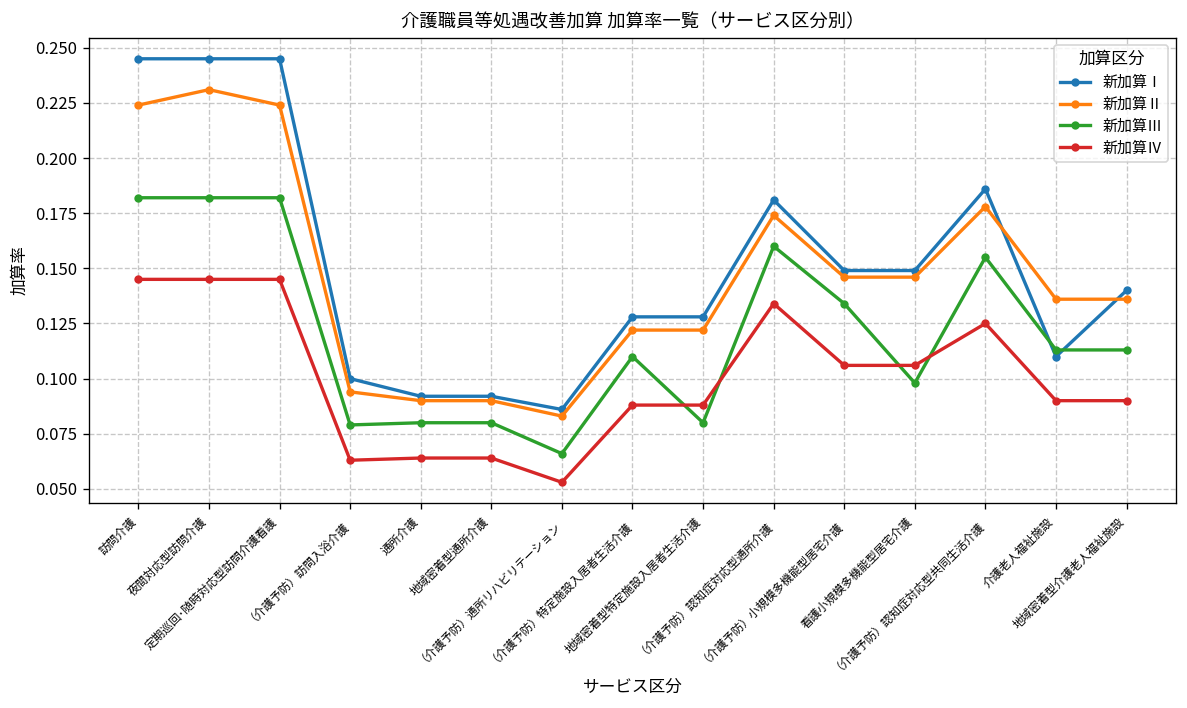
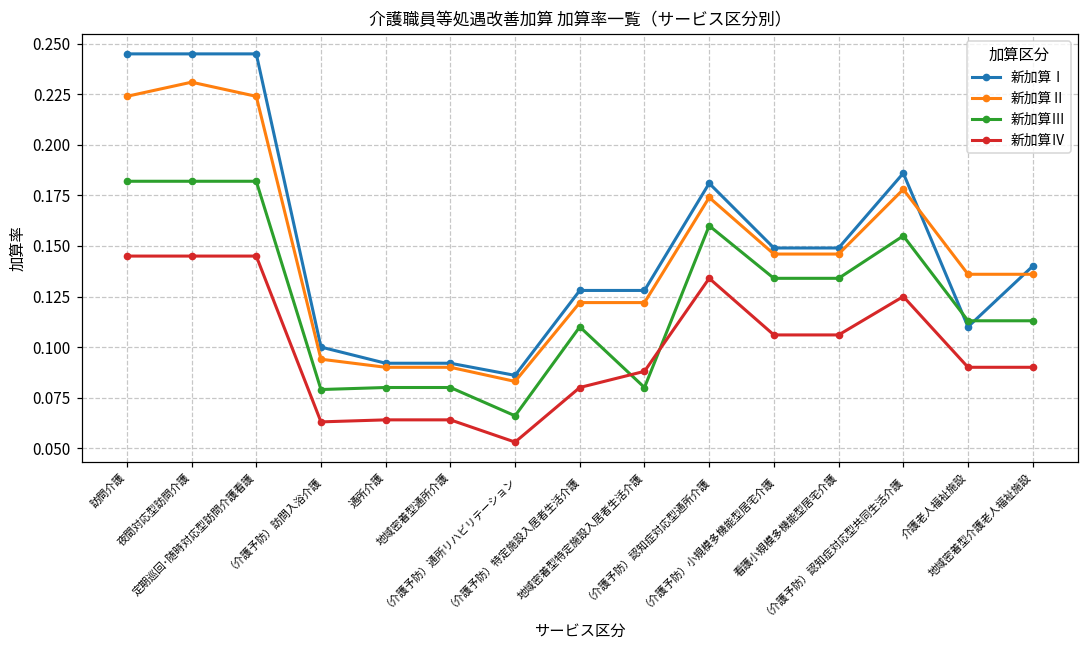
  {
    "新加算Ⅰ": {
      "訪問介護": 0.245,
      "夜間対応型訪問介護": 0.245,
      "定期巡回･随時対応型訪問介護看護": 0.245,
      "（介護予防）訪問入浴介護": 0.100,
      "通所介護": 0.092,
      "地域密着型通所介護": 0.092,
      "（介護予防）通所リハビリテーション": 0.086,
      "（介護予防）特定施設入居者生活介護": 0.128,
      "地域密着型特定施設入居者生活介護": 0.128,
      "（介護予防）認知症対応型通所介護": 0.181,
      "（介護予防）小規模多機能型居宅介護": 0.149,
      "看護小規模多機能型居宅介護": 0.149,
      "（介護予防）認知症対応型共同生活介護": 0.186,
      "介護老人福祉施設": 0.110,
      "地域密着型介護老人福祉施設": 0.140
    },
    "新加算Ⅱ": {
      "訪問介護": 0.224,
      "夜間対応型訪問介護": 0.231,
      "定期巡回･随時対応型訪問介護看護": 0.224,
      "（介護予防）訪問入浴介護": 0.094,
      "通所介護": 0.090,
      "地域密着型通所介護": 0.090,
      "（介護予防）通所リハビリテーション": 0.083,
      "（介護予防）特定施設入居者生活介護": 0.122,
      "地域密着型特定施設入居者生活介護": 0.122,
      "（介護予防）認知症対応型通所介護": 0.174,
      "（介護予防）小規模多機能型居宅介護": 0.146,
      "看護小規模多機能型居宅介護": 0.146,
      "（介護予防）認知症対応型共同生活介護": 0.178,
      "介護老人福祉施設": 0.136,
      "地域密着型介護老人福祉施設": 0.136
    },
    "新加算Ⅲ": {
      "訪問介護": 0.182,
      "夜間対応型訪問介護": 0.182,
      "定期巡回･随時対応型訪問介護看護": 0.182,
      "（介護予防）訪問入浴介護": 0.079,
      "通所介護": 0.080,
      "地域密着型通所介護": 0.080,
      "（介護予防）通所リハビリテーション": 0.066,
      "（介護予防）特定施設入居者生活介護": 0.110,
      "地域密着型特定施設入居者生活介護": 0.080,
      "（介護予防）認知症対応型通所介護": 0.160,
      "（介護予防）小規模多機能型居宅介護": 0.134,
-     "看護小規模多機能型居宅介護": 0.098,
+     "看護小規模多機能型居宅介護": 0.134,
      "（介護予防）認知症対応型共同生活介護": 0.155,
      "介護老人福祉施設": 0.113,
      "地域密着型介護老人福祉施設": 0.113
    },
    "新加算Ⅳ": {
      "訪問介護": 0.145,
      "夜間対応型訪問介護": 0.145,
      "定期巡回･随時対応型訪問介護看護": 0.145,
      "（介護予防）訪問入浴介護": 0.063,
      "通所介護": 0.064,
      "地域密着型通所介護": 0.064,
      "（介護予防）通所リハビリテーション": 0.053,
-     "（介護予防）特定施設入居者生活介護": 0.088,
+     "（介護予防）特定施設入居者生活介護": 0.080,
      "地域密着型特定施設入居者生活介護": 0.088,
      "（介護予防）認知症対応型通所介護": 0.134,
      "（介護予防）小規模多機能型居宅介護": 0.106,
      "看護小規模多機能型居宅介護": 0.106,
      "（介護予防）認知症対応型共同生活介護": 0.125,
      "介護老人福祉施設": 0.090,
      "地域密着型介護老人福祉施設": 0.090
    }
  }
